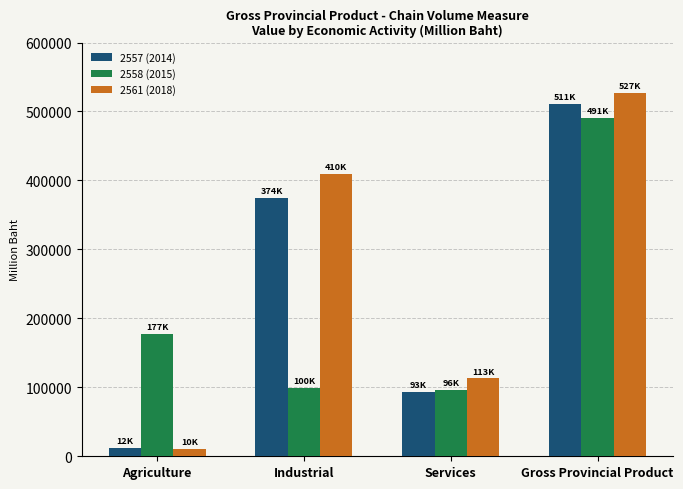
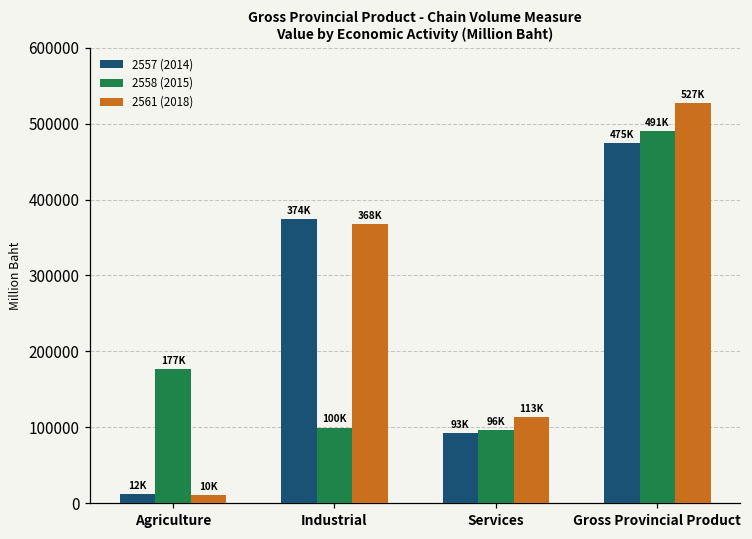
  {
    "2557 (2014)": {
      "Agriculture": "12K",
      "Industrial": "374K",
      "Services": "93K",
-     "Gross Provincial Product": "511K"
+     "Gross Provincial Product": "475K"
    },
    "2558 (2015)": {
      "Agriculture": "177K",
      "Industrial": "100K",
      "Services": "96K",
      "Gross Provincial Product": "491K"
    },
    "2561 (2018)": {
      "Agriculture": "10K",
-     "Industrial": "410K",
+     "Industrial": "368K",
      "Services": "113K",
      "Gross Provincial Product": "527K"
    }
  }
